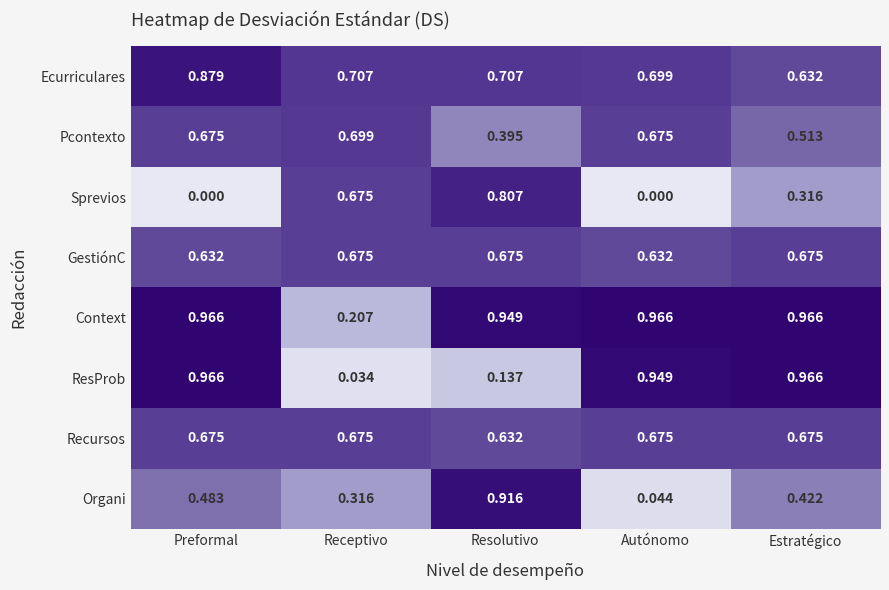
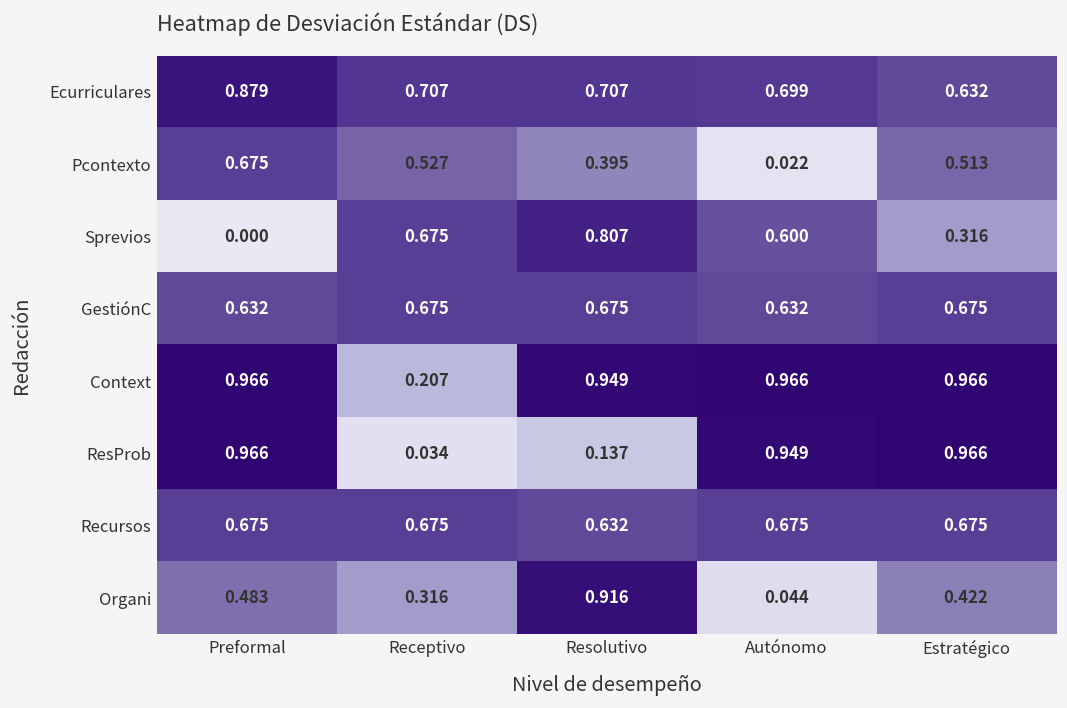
  {
    "Ecurriculares": {
      "Preformal": 0.879,
      "Receptivo": 0.707,
      "Resolutivo": 0.707,
      "Autónomo": 0.699,
      "Estratégico": 0.632
    },
    "Pcontexto": {
      "Preformal": 0.675,
-     "Receptivo": 0.699,
+     "Receptivo": 0.527,
      "Resolutivo": 0.395,
-     "Autónomo": 0.675,
+     "Autónomo": 0.022,
      "Estratégico": 0.513
    },
    "Sprevios": {
      "Preformal": 0.000,
      "Receptivo": 0.675,
      "Resolutivo": 0.807,
-     "Autónomo": 0.000,
+     "Autónomo": 0.600,
      "Estratégico": 0.316
    },
    "GestiónC": {
      "Preformal": 0.632,
      "Receptivo": 0.675,
      "Resolutivo": 0.675,
      "Autónomo": 0.632,
      "Estratégico": 0.675
    },
    "Context": {
      "Preformal": 0.966,
      "Receptivo": 0.207,
      "Resolutivo": 0.949,
      "Autónomo": 0.966,
      "Estratégico": 0.966
    },
    "ResProb": {
      "Preformal": 0.966,
      "Receptivo": 0.034,
      "Resolutivo": 0.137,
      "Autónomo": 0.949,
      "Estratégico": 0.966
    },
    "Recursos": {
      "Preformal": 0.675,
      "Receptivo": 0.675,
      "Resolutivo": 0.632,
      "Autónomo": 0.675,
      "Estratégico": 0.675
    },
    "Organi": {
      "Preformal": 0.483,
      "Receptivo": 0.316,
      "Resolutivo": 0.916,
      "Autónomo": 0.044,
      "Estratégico": 0.422
    }
  }
